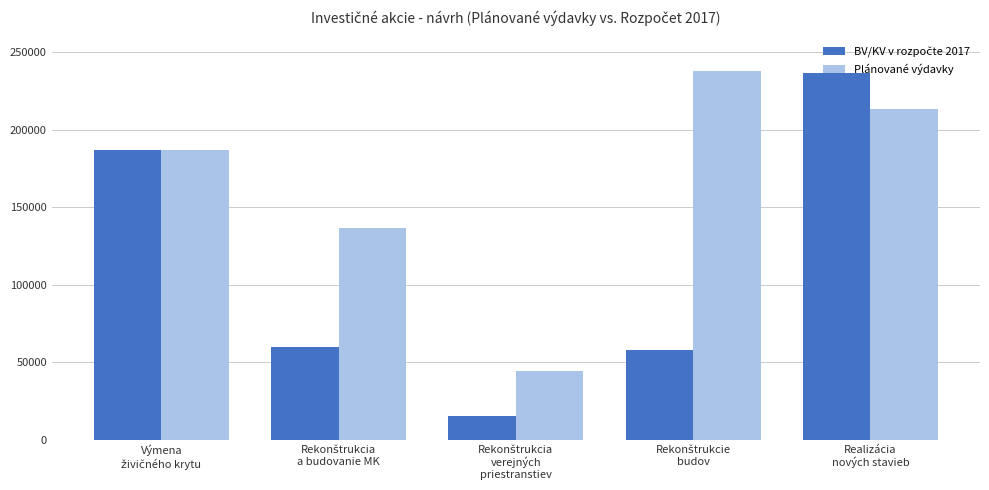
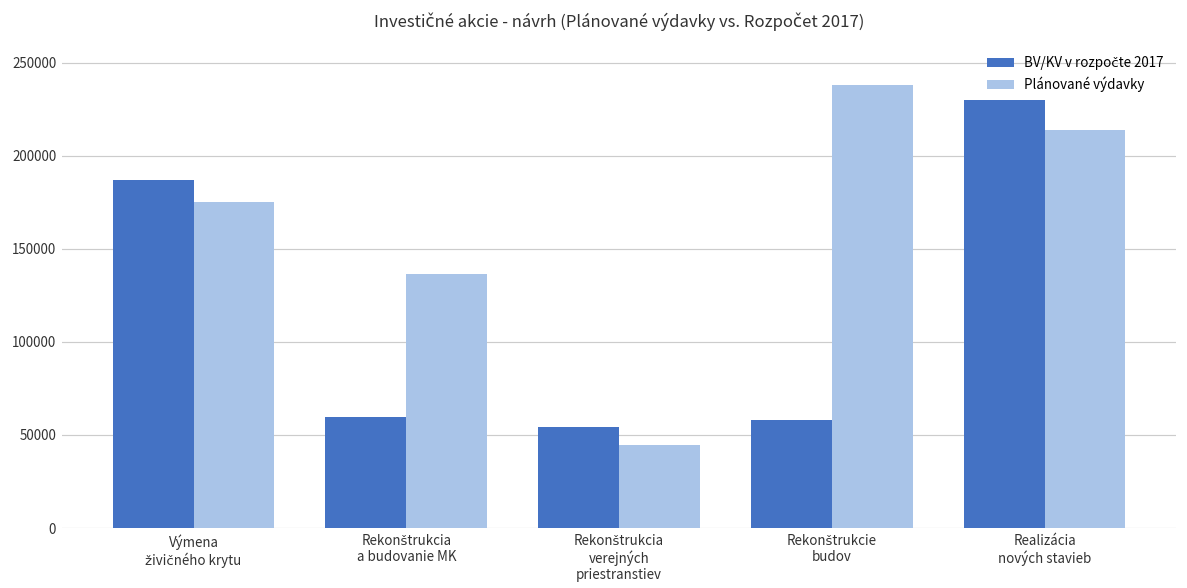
  {
    "BV/KV v rozpočte 2017": {
      "Výmena živičného krytu": 187000,
      "Rekonštrukcia a budovanie MK": 60000,
-     "Rekonštrukcia verejných priestranstiev": 15000,
+     "Rekonštrukcia verejných priestranstiev": 55000,
      "Rekonštrukcie budov": 58000,
-     "Realizácia nových stavieb": 237000
+     "Realizácia nových stavieb": 230000
    },
    "Plánované výdavky": {
-     "Výmena živičného krytu": 187000,
+     "Výmena živičného krytu": 175000,
      "Rekonštrukcia a budovanie MK": 137000,
      "Rekonštrukcia verejných priestranstiev": 45000,
      "Rekonštrukcie budov": 238000,
      "Realizácia nových stavieb": 214000
    }
  }
